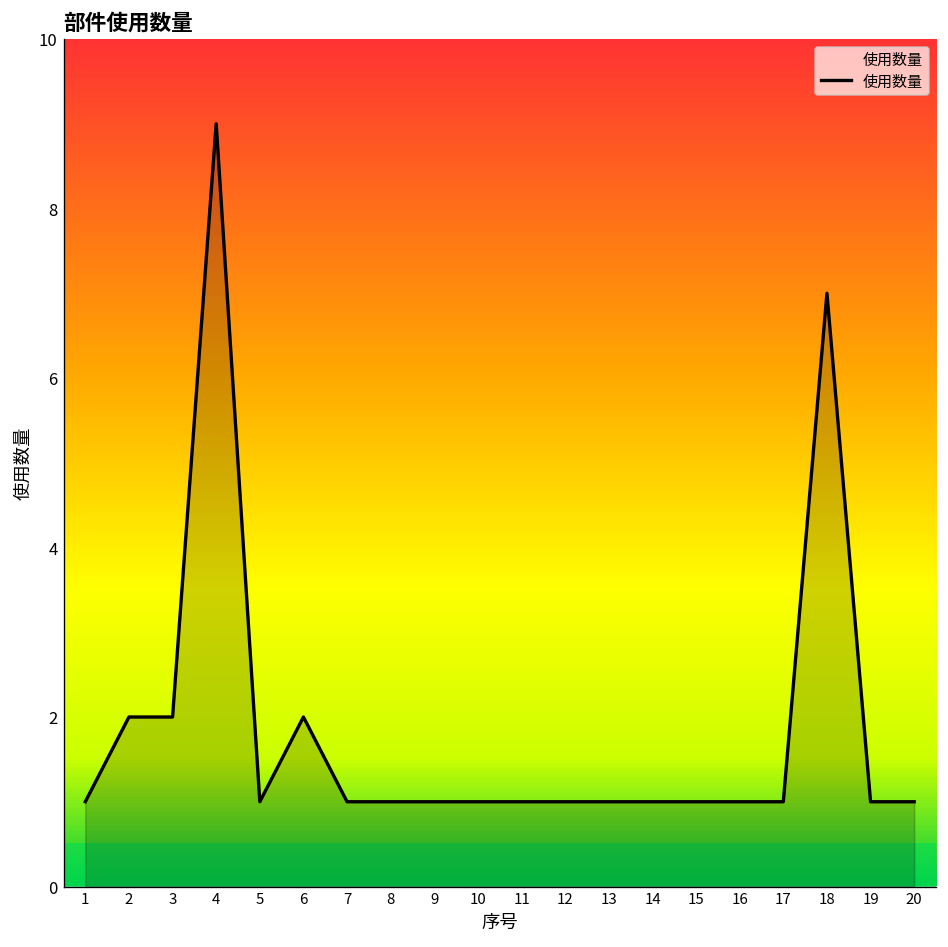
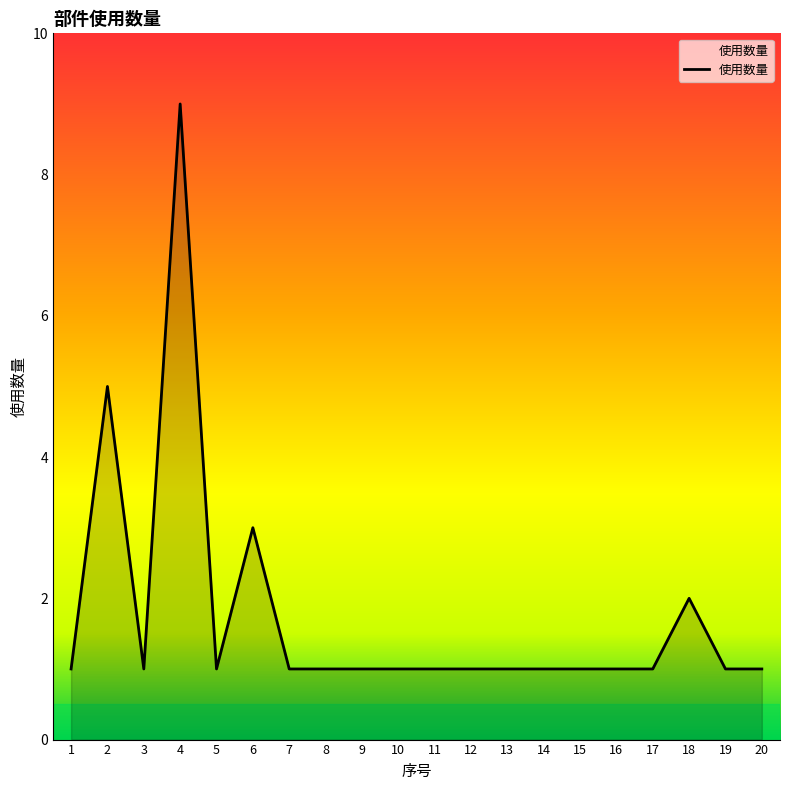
  {
    "1": 1,
-   "2": 2,
-   "3": 2,
+   "2": 5,
+   "3": 1,
    "4": 9,
    "5": 1,
-   "6": 2,
+   "6": 3,
    "7": 1,
    "8": 1,
    "9": 1,
    "10": 1,
    "11": 1,
    "12": 1,
    "13": 1,
    "14": 1,
    "15": 1,
    "16": 1,
    "17": 1,
-   "18": 7,
+   "18": 2,
    "19": 1,
    "20": 1
  }
